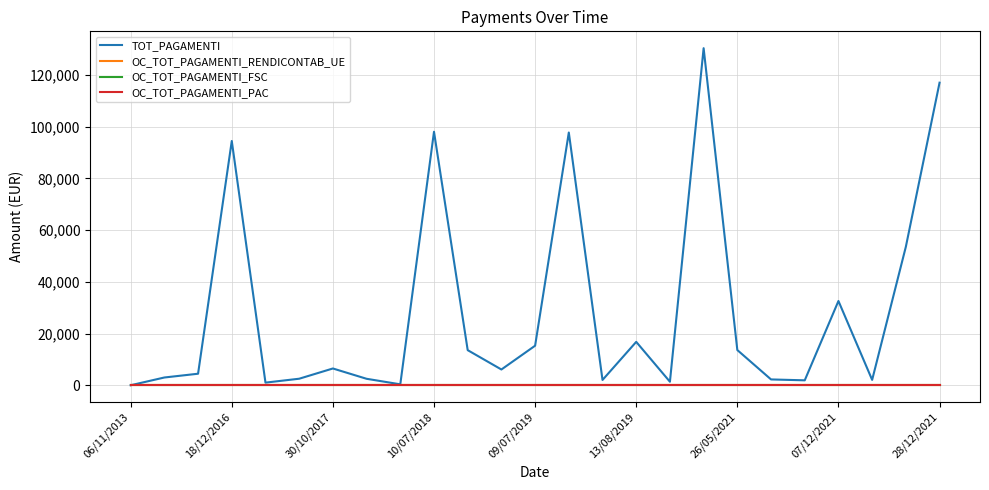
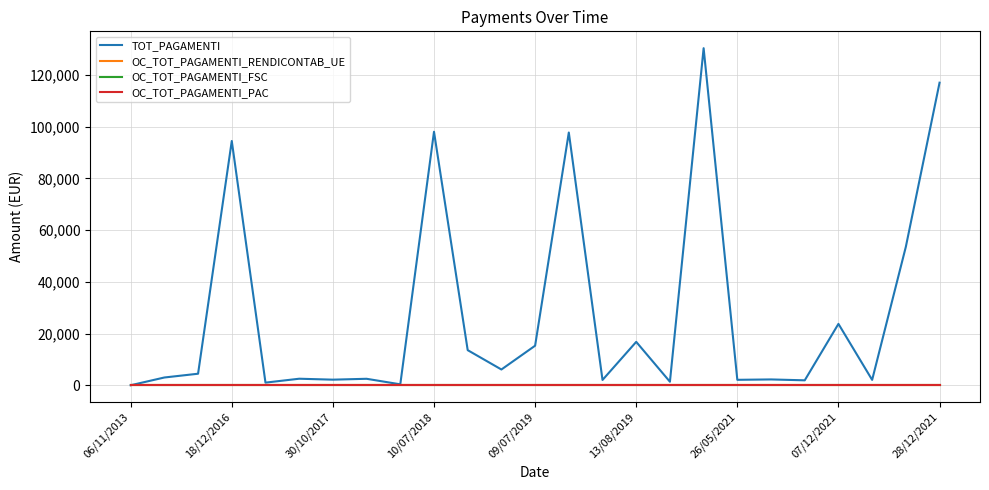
  {
    "TOT_PAGAMENTI": {
      "18/12/2016": "94,000",
-     "30/10/2017": "6,000",
+     "30/10/2017": "2,000",
      "10/07/2018": "98,000",
      "09/07/2019": "15,000",
      "13/08/2019": "17,000",
-     "26/05/2021": "14,000",
-     "07/12/2021": "33,000",
+     "26/05/2021": "2,000",
+     "07/12/2021": "24,000",
      "28/12/2021": "117,000"
    },
    "OC_TOT_PAGAMENTI_PAC": {
      "18/12/2016": "0",
      "30/10/2017": "0",
      "10/07/2018": "0",
      "09/07/2019": "0",
      "13/08/2019": "0",
      "26/05/2021": "0",
      "07/12/2021": "0",
      "28/12/2021": "0"
    }
  }
